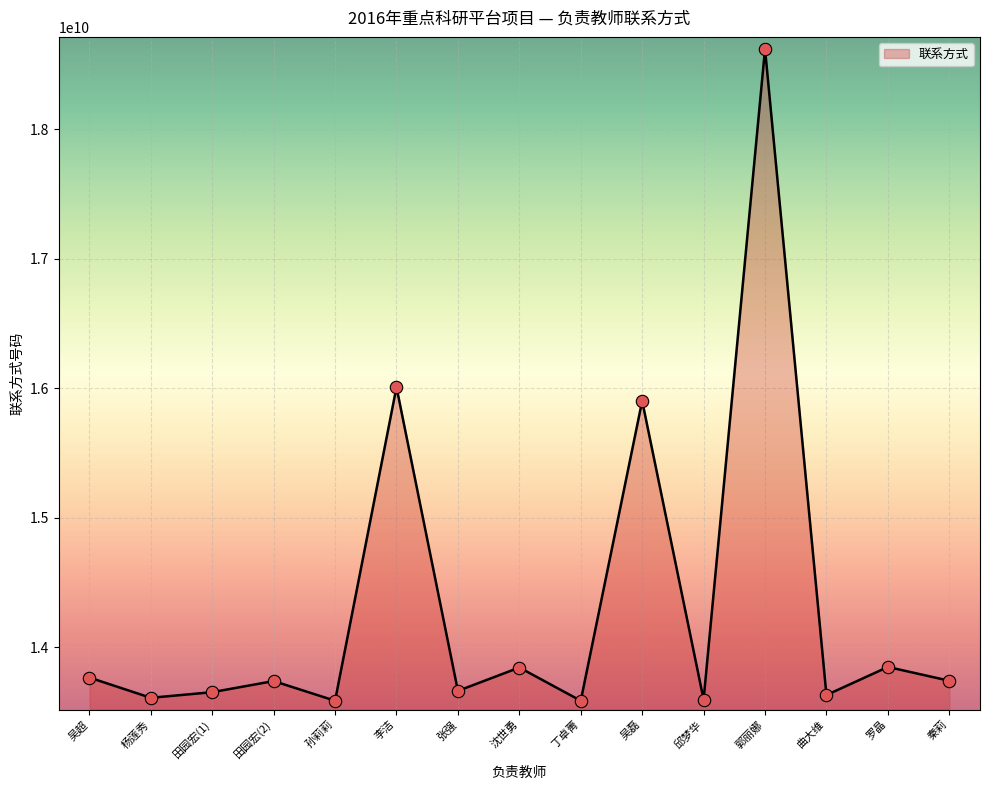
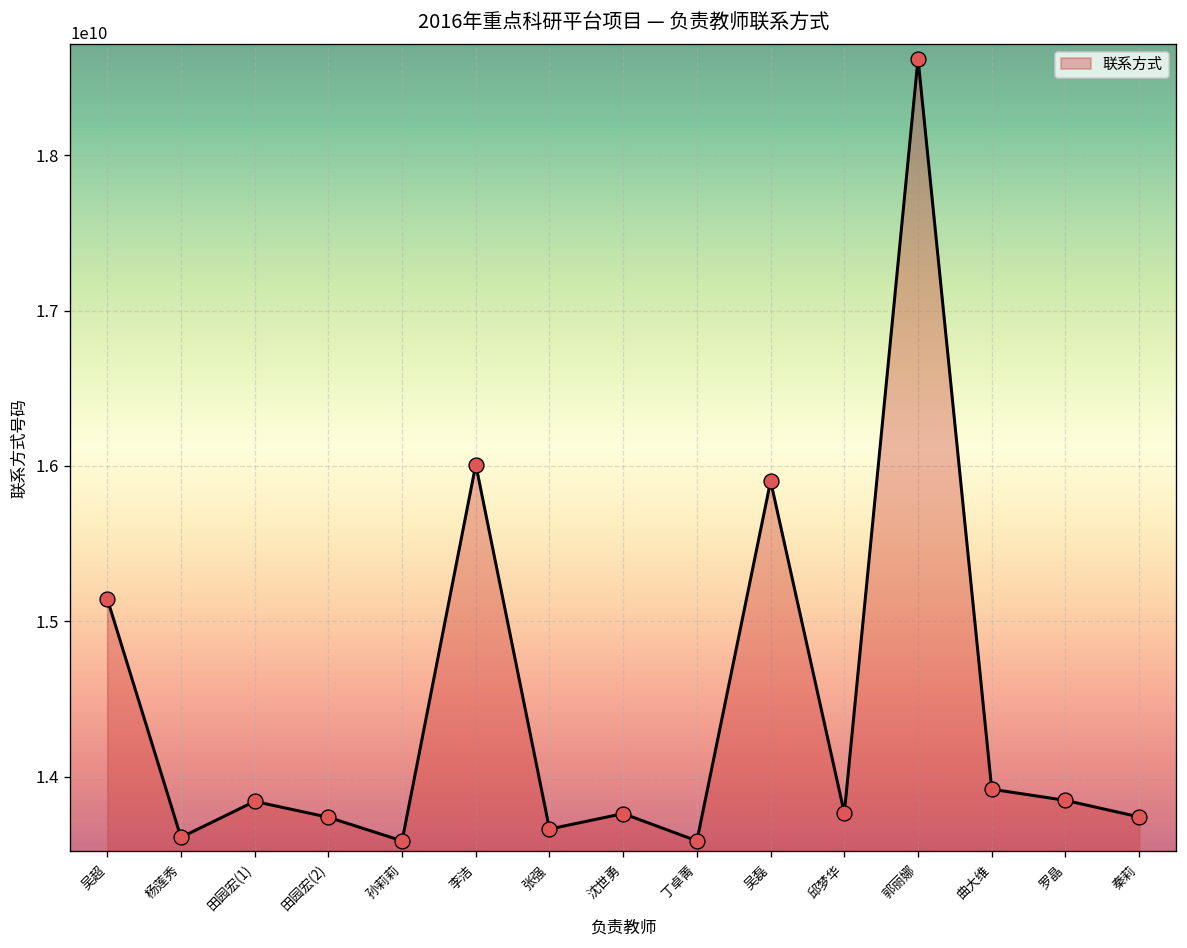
  {
-   "吴超": 13760000000,
+   "吴超": 15140000000,
    "杨莲秀": 13610000000,
-   "田园宏(1)": 13650000000,
+   "田园宏(1)": 13840000000,
    "田园宏(2)": 13740000000,
    "孙莉莉": 13590000000,
    "李洁": 16010000000,
    "张强": 13660000000,
-   "沈世勇": 13840000000,
+   "沈世勇": 13760000000,
    "丁卓菁": 13590000000,
    "吴磊": 15900000000,
-   "邱梦华": 13590000000,
+   "邱梦华": 13760000000,
    "郭丽娜": 18620000000,
-   "曲大维": 13630000000,
+   "曲大维": 13920000000,
    "罗晶": 13850000000,
    "秦莉": 13740000000
  }
